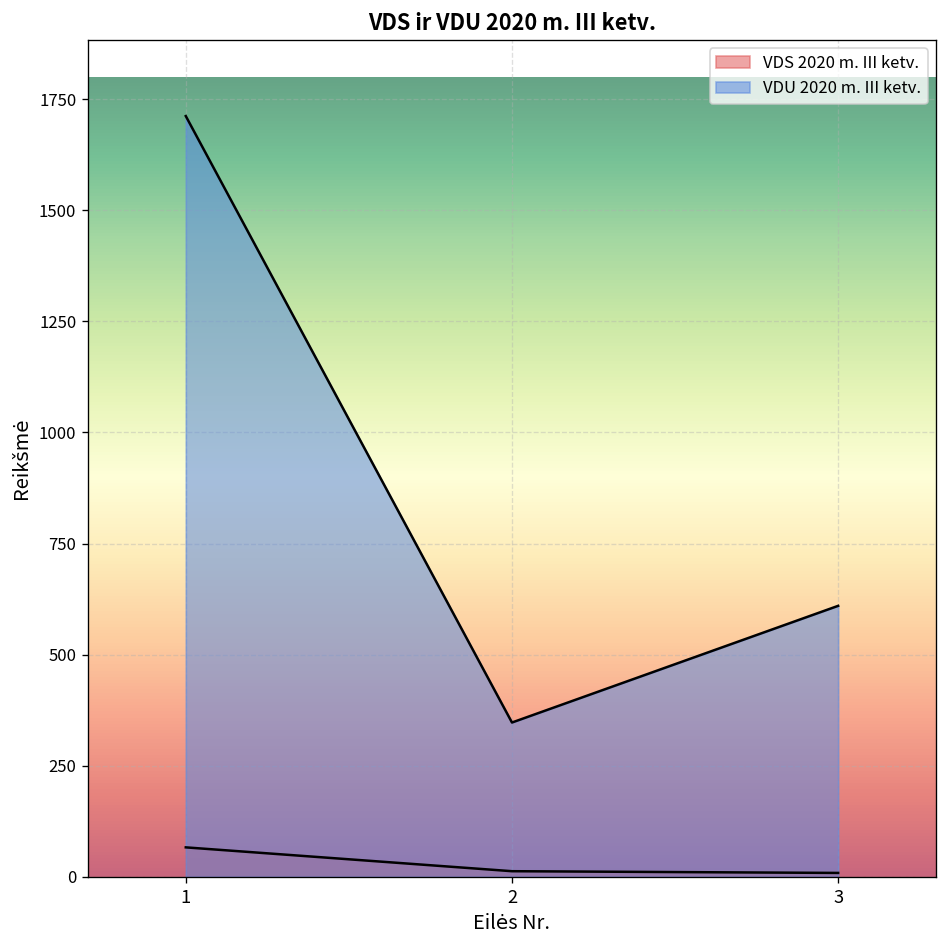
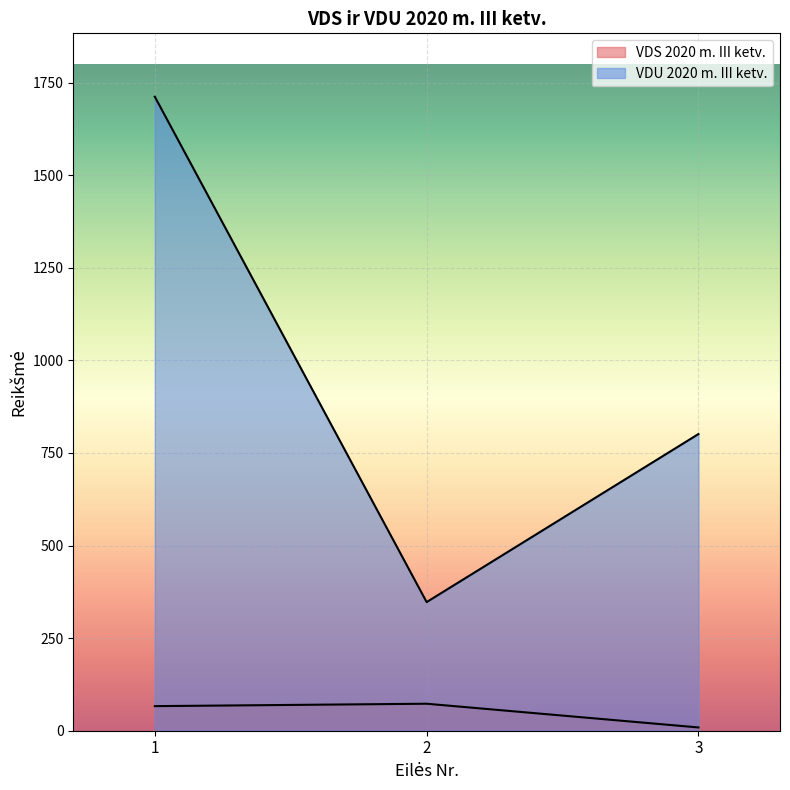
  {
    "VDS 2020 m. III ketv.": {
      "1": 70,
-     "2": 10,
+     "2": 70,
      "3": 10
    },
    "VDU 2020 m. III ketv.": {
      "1": 1710,
      "2": 350,
-     "3": 610
+     "3": 800
    }
  }
